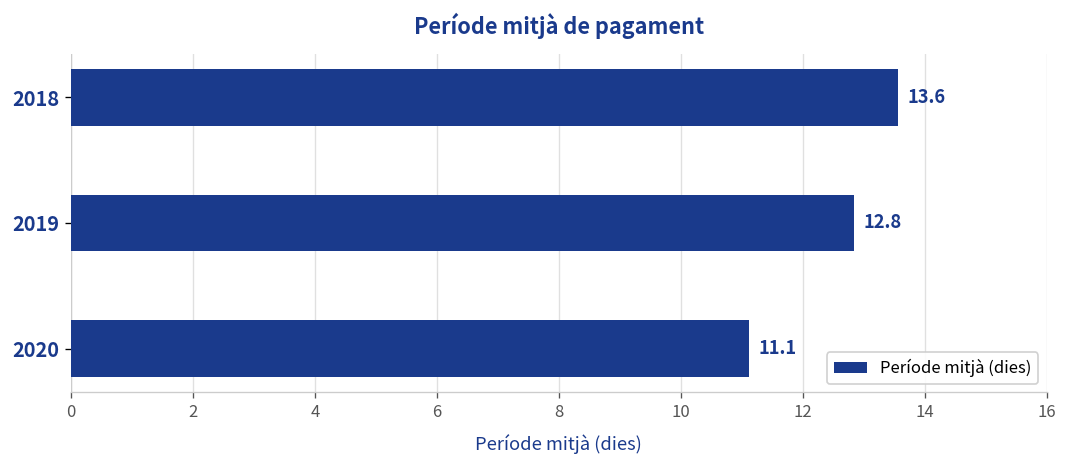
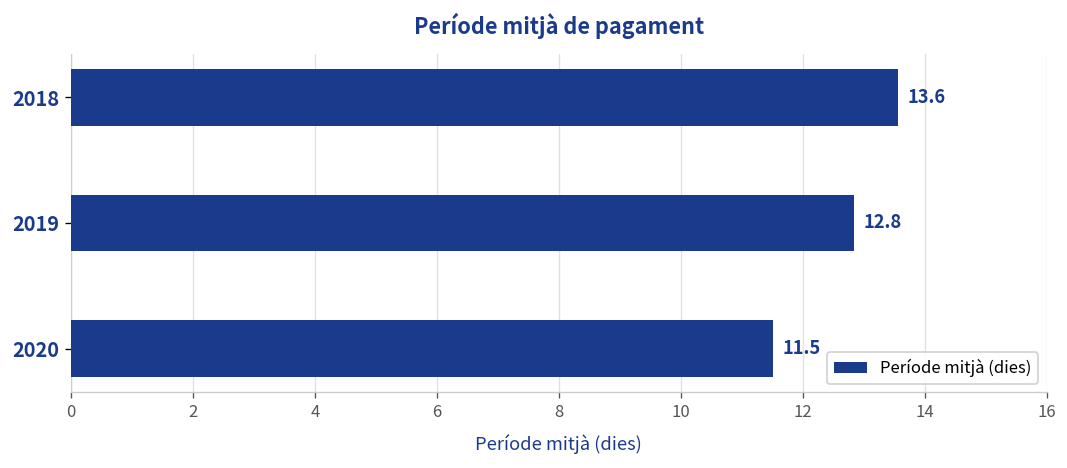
  {
    "2018": 13.6,
    "2019": 12.8,
-   "2020": 11.1
+   "2020": 11.5
  }
